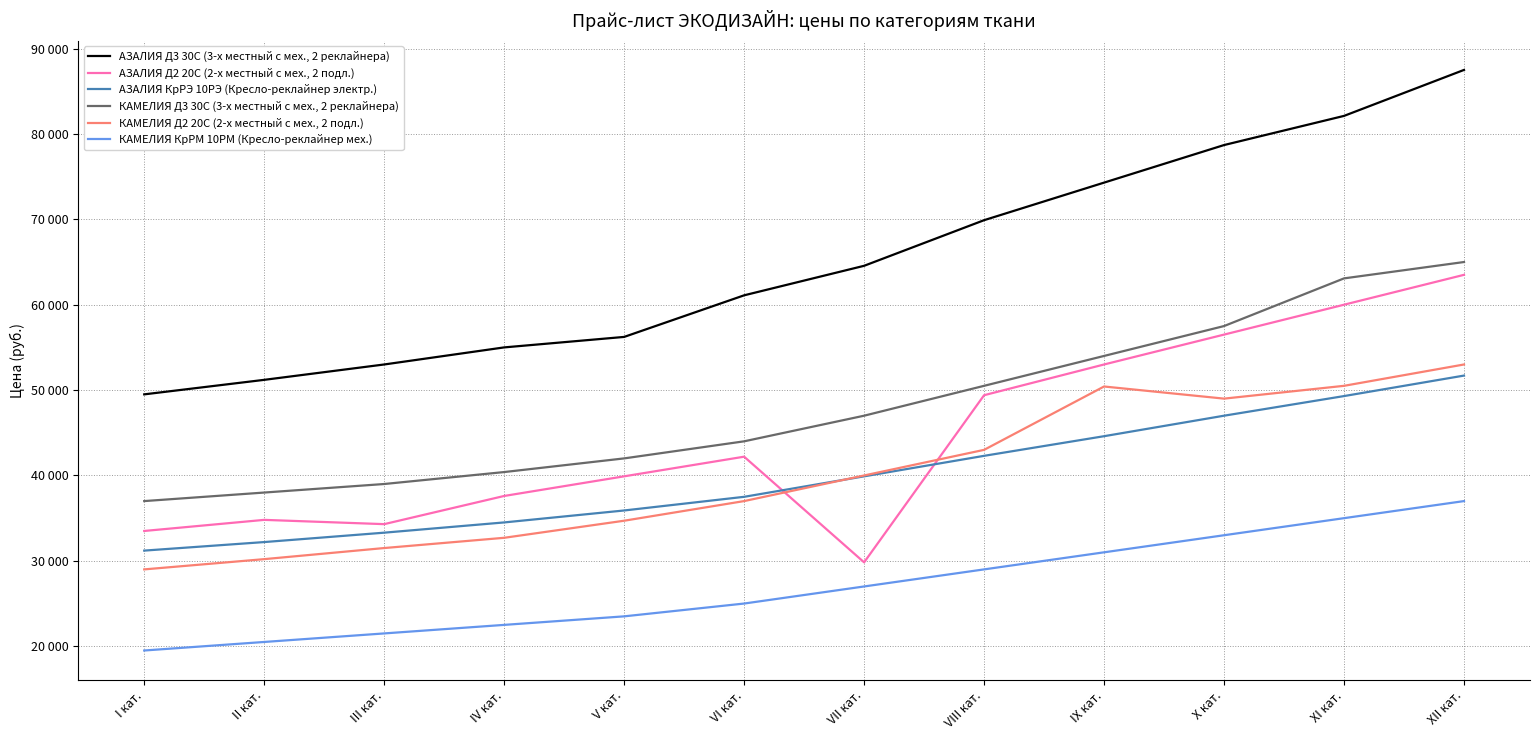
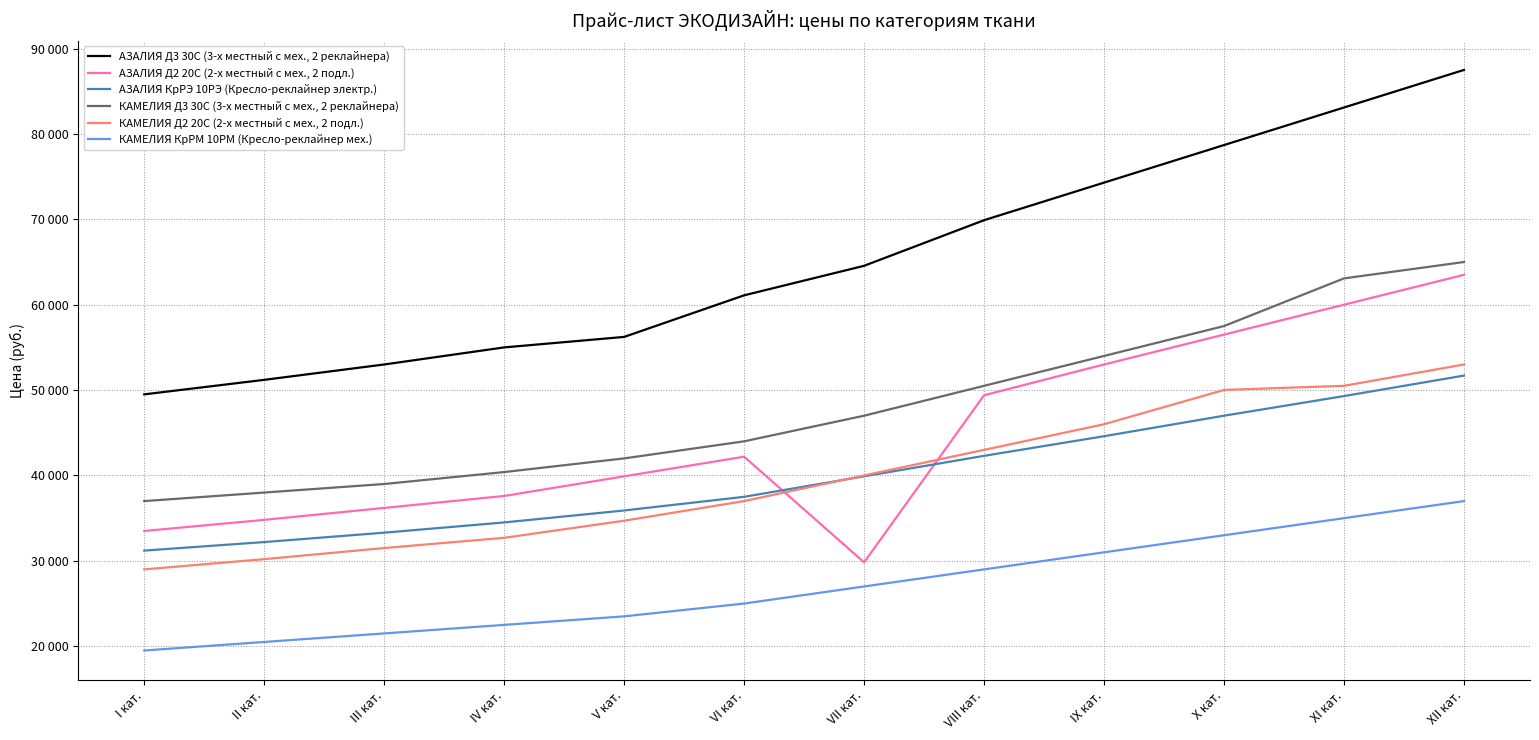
  {
    "АЗАЛИЯ Д3 30С (3-х местный с мех., 2 реклайнера)": {
      "I кат.": 50000,
      "II кат.": 51000,
      "III кат.": 53000,
      "IV кат.": 55000,
      "V кат.": 56000,
      "VI кат.": 61000,
      "VII кат.": 65000,
      "VIII кат.": 70000,
      "IХ кат.": 74000,
      "Х кат.": 79000,
-     "ХI кат.": 82000,
+     "ХI кат.": 83000,
      "ХII кат.": 88000
    },
    "АЗАЛИЯ Д2 20С (2-х местный с мех., 2 подл.)": {
      "I кат.": 34000,
      "II кат.": 35000,
-     "III кат.": 34000,
+     "III кат.": 36000,
      "IV кат.": 38000,
      "V кат.": 40000,
      "VI кат.": 42000,
      "VII кат.": 30000,
      "VIII кат.": 49000,
      "IХ кат.": 53000,
      "Х кат.": 57000,
      "ХI кат.": 60000,
      "ХII кат.": 64000
    },
    "АЗАЛИЯ КрРЭ 10РЭ (Кресло-реклайнер электр.)": {
      "I кат.": 31000,
      "II кат.": 32000,
      "III кат.": 33000,
      "IV кат.": 35000,
      "V кат.": 36000,
      "VI кат.": 38000,
      "VIII кат.": 42000,
      "IХ кат.": 45000,
      "Х кат.": 47000,
      "ХI кат.": 49000,
      "ХII кат.": 52000
    },
    "КАМЕЛИЯ Д3 30С (3-х местный с мех., 2 реклайнера)": {
      "I кат.": 37000,
      "II кат.": 38000,
      "III кат.": 39000,
      "IV кат.": 40000,
      "V кат.": 42000,
      "VI кат.": 44000,
      "VII кат.": 47000,
      "VIII кат.": 51000,
      "IХ кат.": 54000,
      "Х кат.": 58000,
      "ХI кат.": 63000,
      "ХII кат.": 65000
    },
    "КАМЕЛИЯ Д2 20С (2-х местный с мех., 2 подл.)": {
      "I кат.": 29000,
      "II кат.": 30000,
      "III кат.": 32000,
      "IV кат.": 33000,
      "V кат.": 35000,
      "VI кат.": 37000,
      "VIII кат.": 43000,
-     "IХ кат.": 50000,
-     "Х кат.": 49000,
+     "IХ кат.": 46000,
+     "Х кат.": 50000,
      "ХI кат.": 51000,
      "ХII кат.": 53000
    },
    "КАМЕЛИЯ КрРМ 10РМ (Кресло-реклайнер мех.)": {
      "I кат.": 20000,
      "II кат.": 21000,
      "III кат.": 22000,
      "IV кат.": 23000,
      "V кат.": 24000,
      "VI кат.": 25000,
      "VII кат.": 27000,
      "VIII кат.": 29000,
      "IХ кат.": 31000,
      "Х кат.": 33000,
      "ХI кат.": 35000,
      "ХII кат.": 37000
    }
  }
